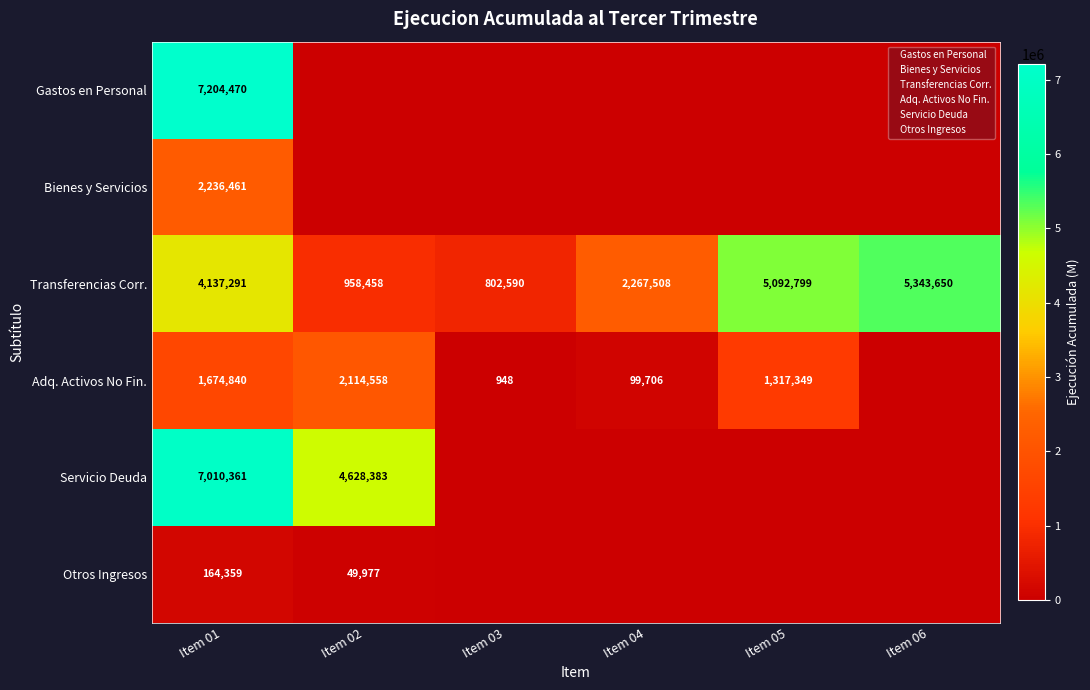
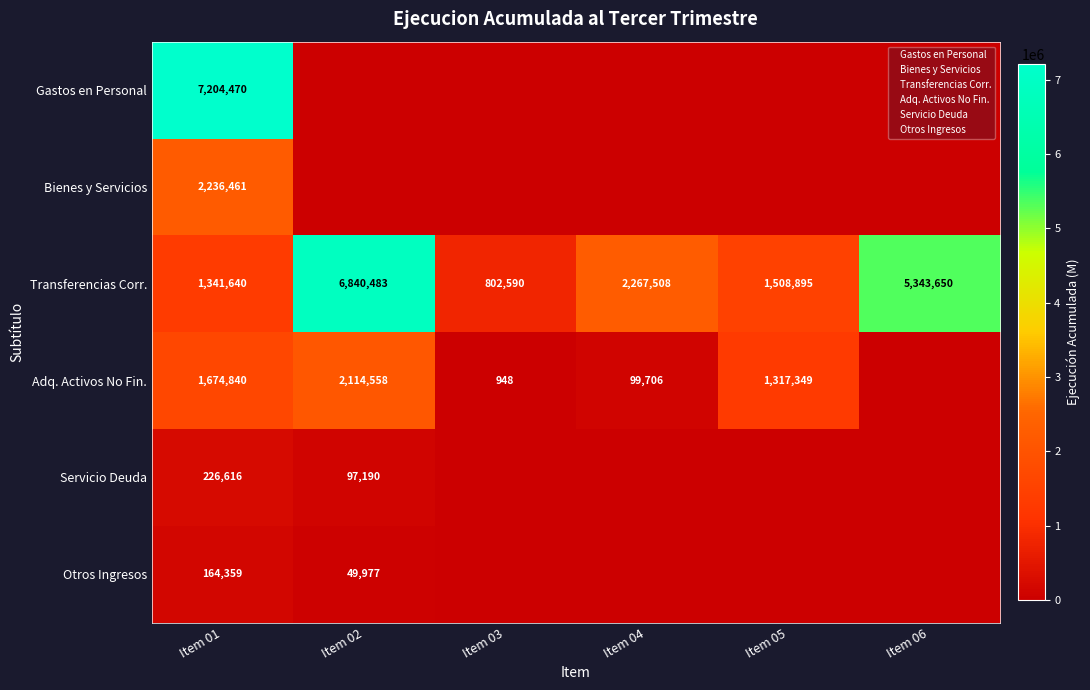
  {
    "Transferencias Corr.": {
-     "Item 01": "4,137,291",
-     "Item 02": "958,458",
-     "Item 05": "5,092,799"
+     "Item 01": "1,341,640",
+     "Item 02": "6,840,483",
+     "Item 05": "1,508,895"
    },
    "Servicio Deuda": {
-     "Item 01": "7,010,361",
-     "Item 02": "4,628,383"
+     "Item 01": "226,616",
+     "Item 02": "97,190"
    }
  }
